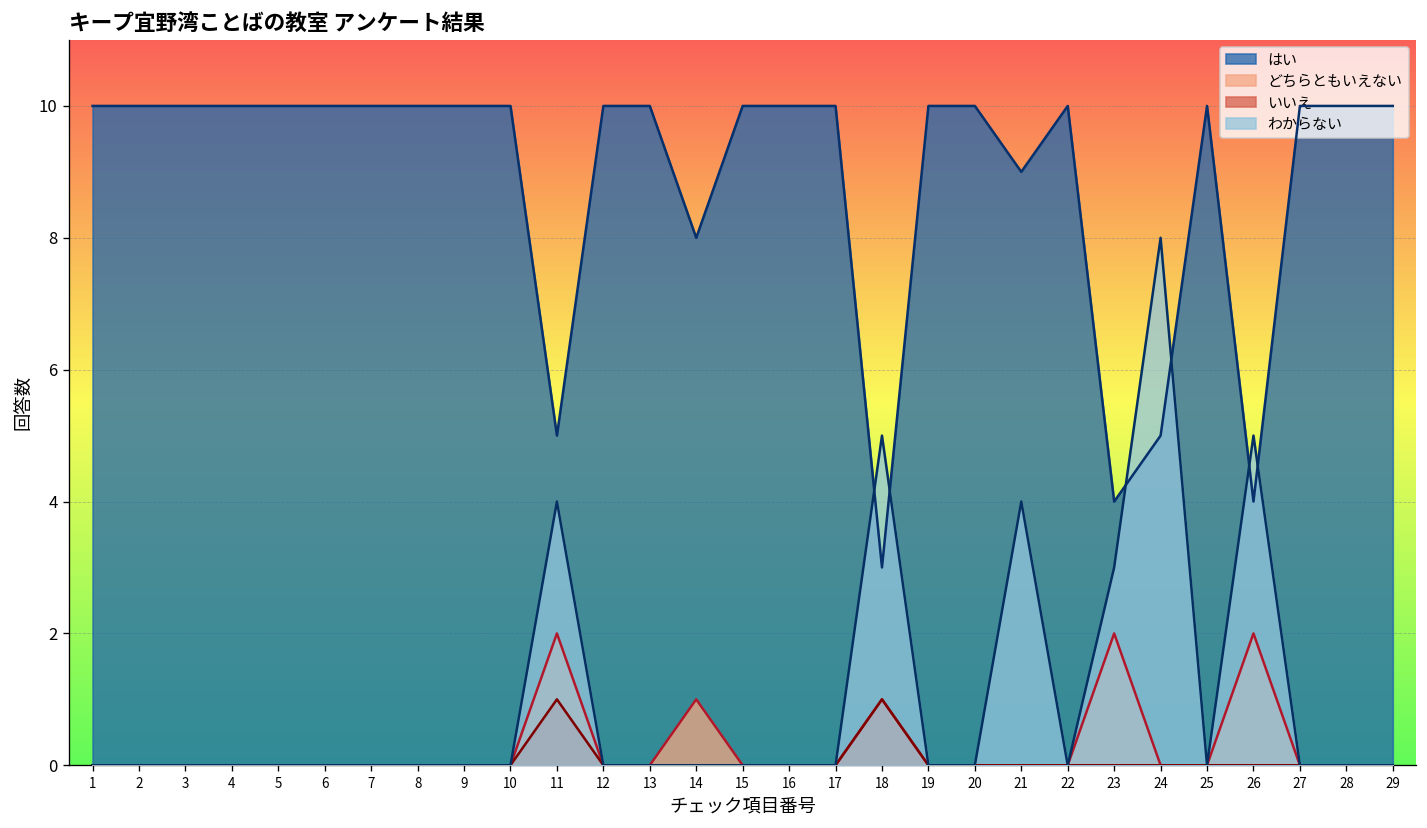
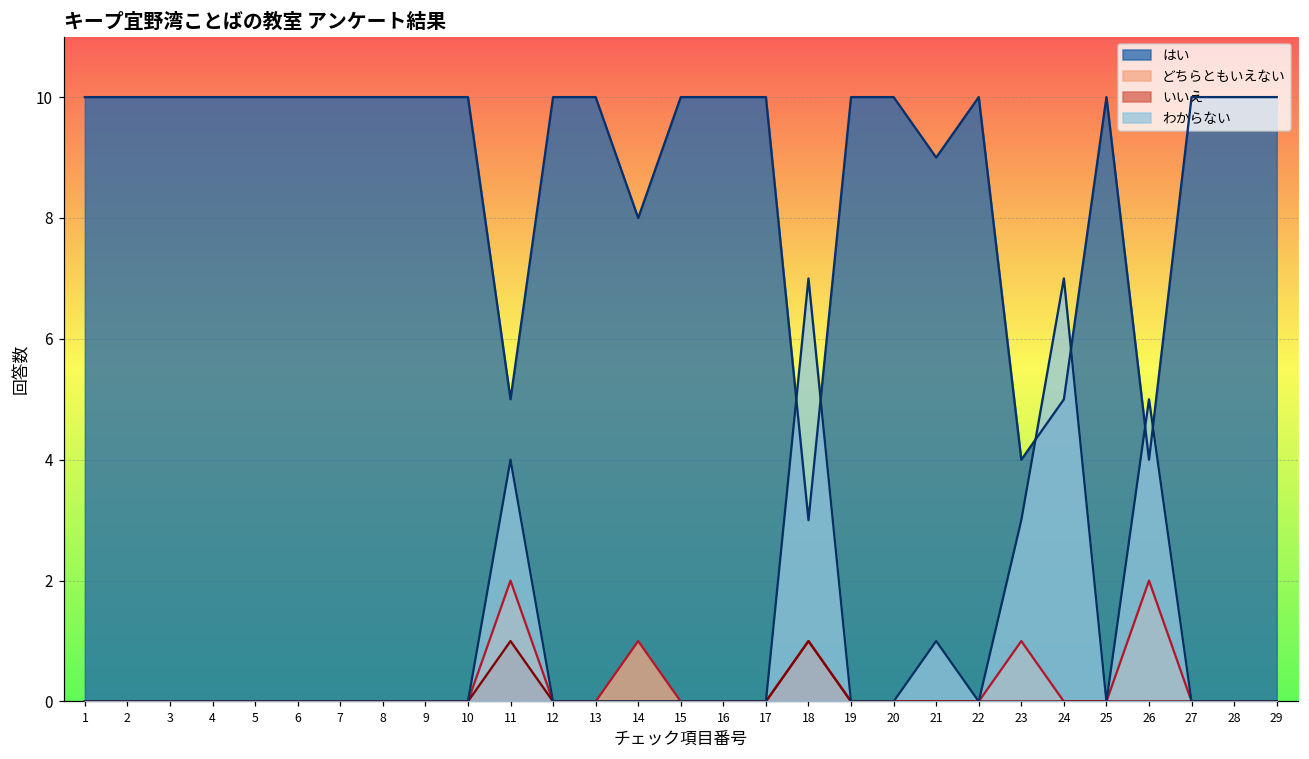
  {
    "はい": {
      "1": 10,
      "2": 10,
      "3": 10,
      "4": 10,
      "5": 10,
      "6": 10,
      "7": 10,
      "8": 10,
      "9": 10,
      "10": 10,
      "11": 5,
      "12": 10,
      "13": 10,
      "14": 8,
      "15": 10,
      "16": 10,
      "17": 10,
      "18": 3,
      "19": 10,
      "20": 10,
      "21": 9,
      "22": 10,
      "23": 4,
      "24": 5,
      "25": 10,
      "26": 4
    },
    "どちらともいえない": {
      "11": 2,
      "14": 1,
-     "23": 2,
+     "23": 1,
      "26": 2
    },
    "いいえ": {
      "11": 1,
      "23": 0,
      "26": 0
    },
    "わからない": {
      "11": 4,
-     "18": 5,
-     "21": 4,
+     "18": 7,
+     "21": 1,
      "23": 3,
-     "24": 8,
+     "24": 7,
      "26": 5
    }
  }
